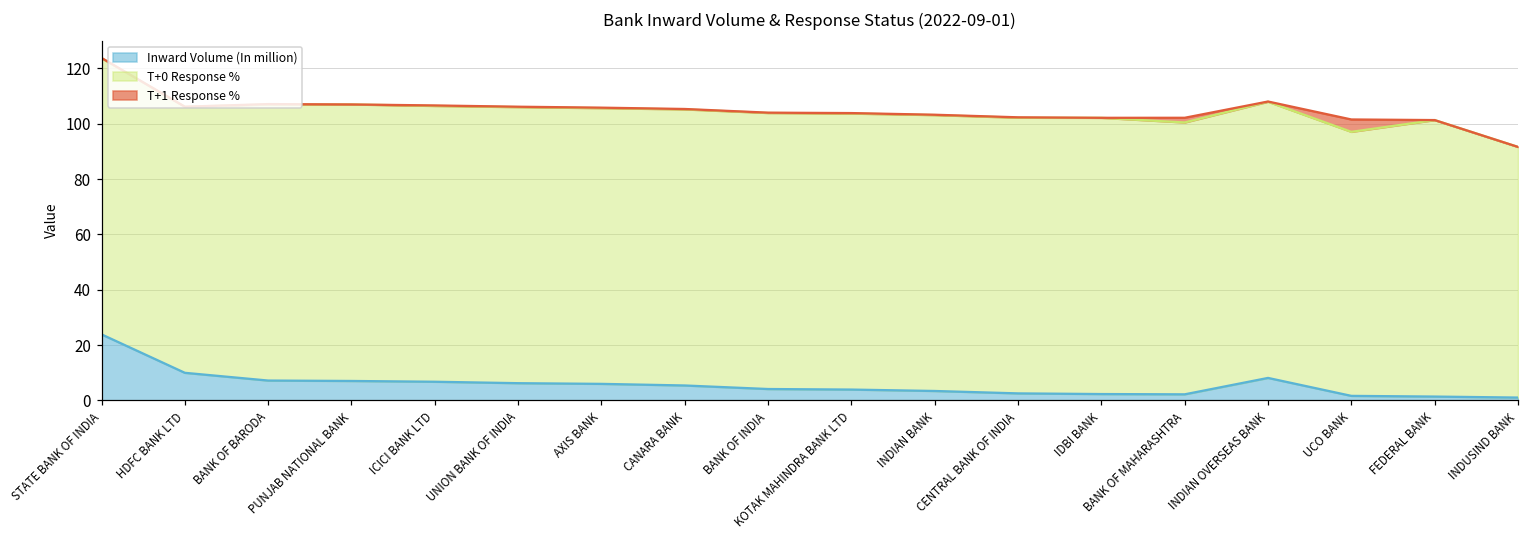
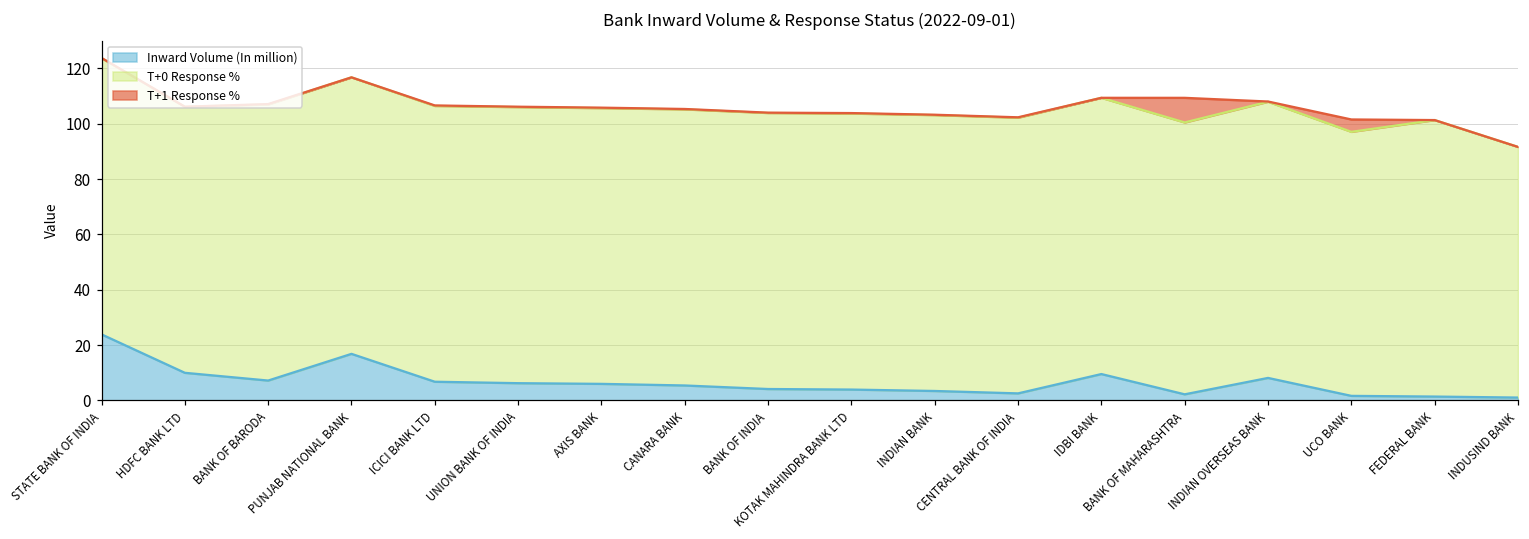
  {
    "Inward Volume (In million)": {
      "STATE BANK OF INDIA": 24,
      "HDFC BANK LTD": 10,
      "BANK OF BARODA": 7,
-     "PUNJAB NATIONAL BANK": 7,
+     "PUNJAB NATIONAL BANK": 17,
      "ICICI BANK LTD": 7,
      "UNION BANK OF INDIA": 6,
      "AXIS BANK": 6,
      "CANARA BANK": 5,
      "BANK OF INDIA": 4,
      "KOTAK MAHINDRA BANK LTD": 4,
      "INDIAN BANK": 3,
      "CENTRAL BANK OF INDIA": 3,
-     "IDBI BANK": 2,
+     "IDBI BANK": 10,
      "BANK OF MAHARASHTRA": 2,
      "INDIAN OVERSEAS BANK": 8,
      "UCO BANK": 2,
      "FEDERAL BANK": 1,
      "INDUSIND BANK": 1
    },
    "T+0 Response %": {
      "BANK OF MAHARASHTRA": 98,
      "UCO BANK": 95
    },
    "T+1 Response %": {
-     "BANK OF MAHARASHTRA": 2,
+     "BANK OF MAHARASHTRA": 9,
      "UCO BANK": 4
    }
  }
